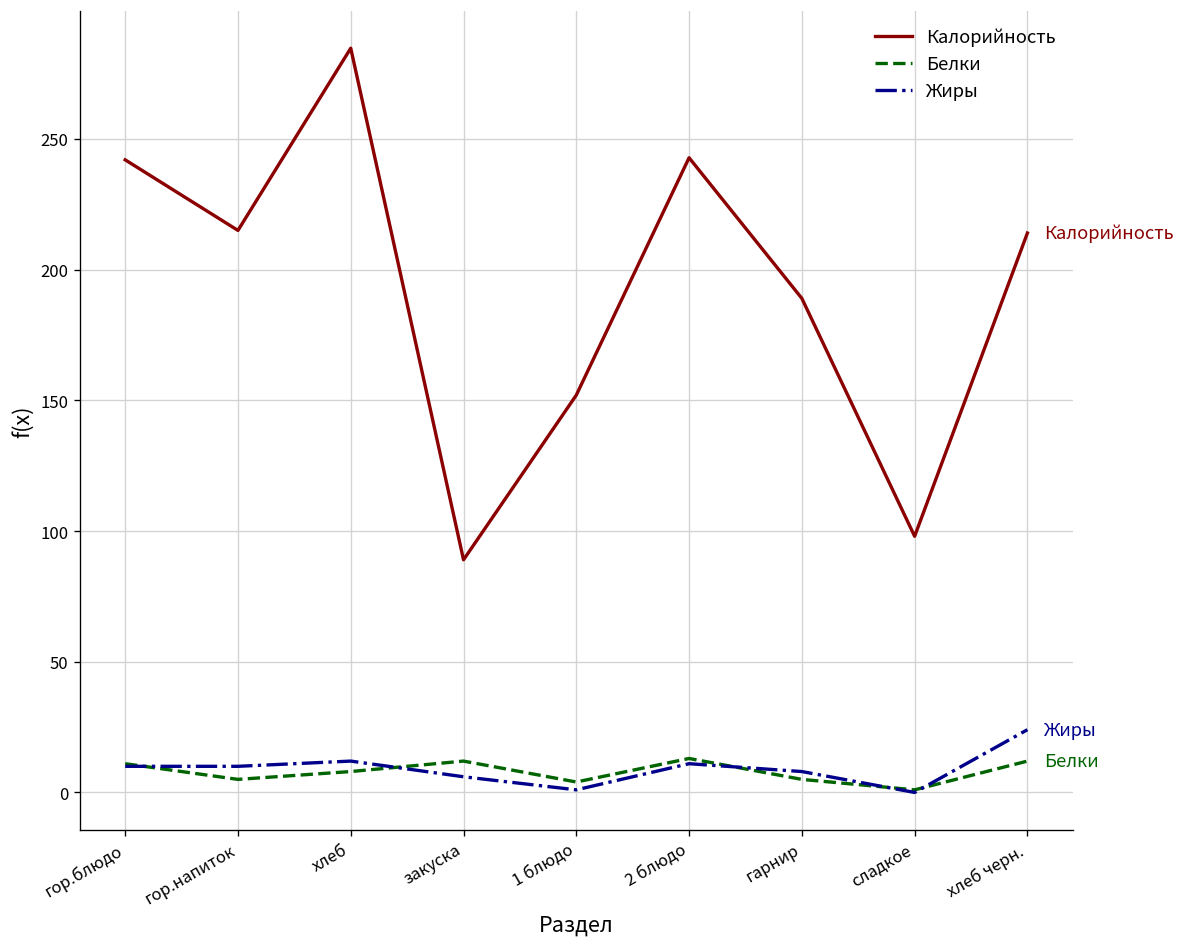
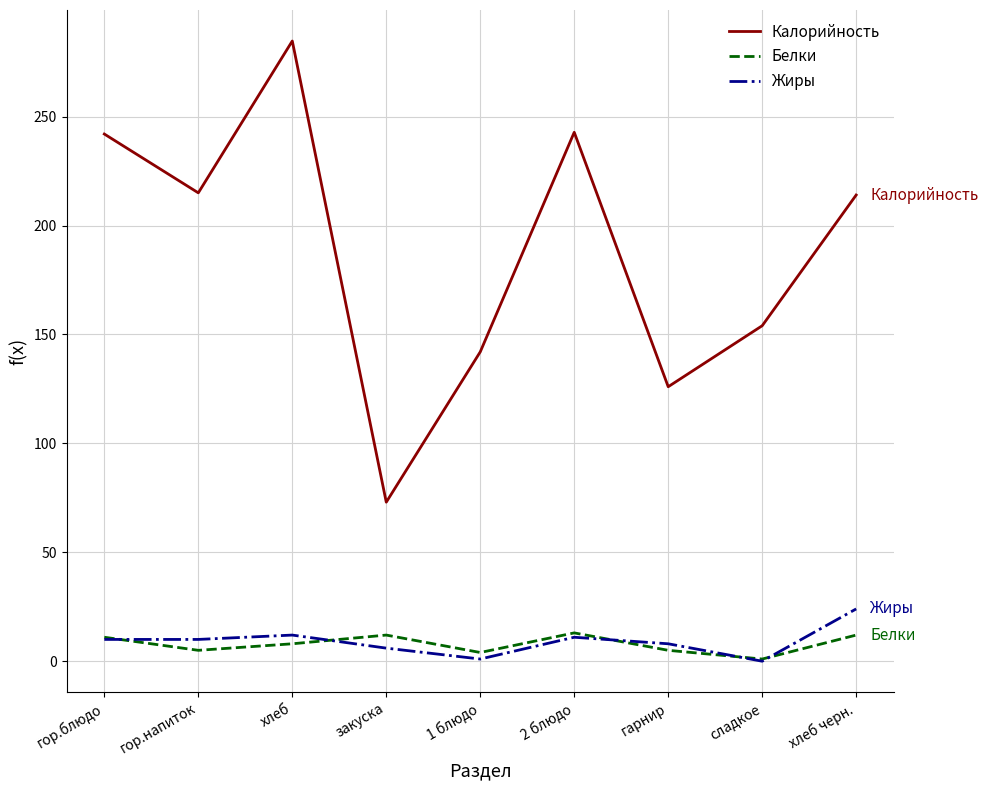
  {
    "Калорийность": {
      "гор.блюдо": 242,
      "гор.напиток": 215,
      "хлеб": 285,
-     "закуска": 89,
-     "1 блюдо": 152,
+     "закуска": 73,
+     "1 блюдо": 142,
      "2 блюдо": 243,
-     "гарнир": 189,
-     "сладкое": 98,
+     "гарнир": 126,
+     "сладкое": 154,
      "хлеб черн.": 214
    },
    "Белки": {
      "гор.напиток": 5,
      "хлеб": 8,
      "закуска": 12,
      "1 блюдо": 4,
      "2 блюдо": 13,
      "гарнир": 5,
      "хлеб черн.": 12
    },
    "Жиры": {
      "гор.напиток": 10,
      "хлеб": 12,
      "закуска": 6,
      "1 блюдо": 1,
      "2 блюдо": 11,
      "гарнир": 8,
      "хлеб черн.": 24
    }
  }
